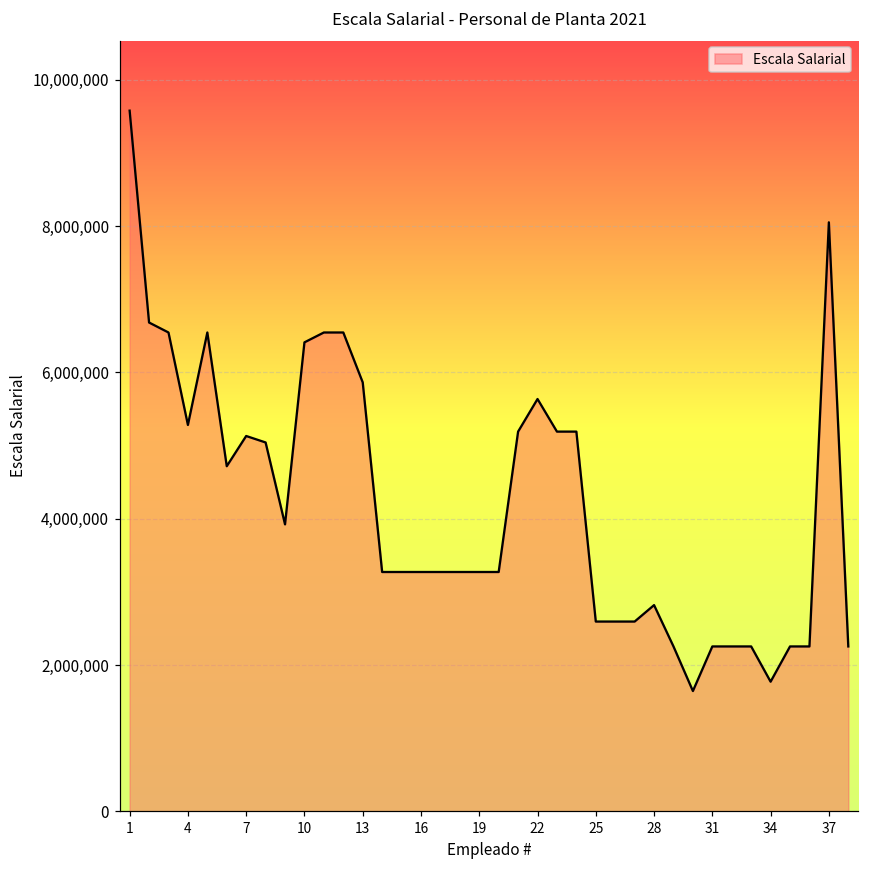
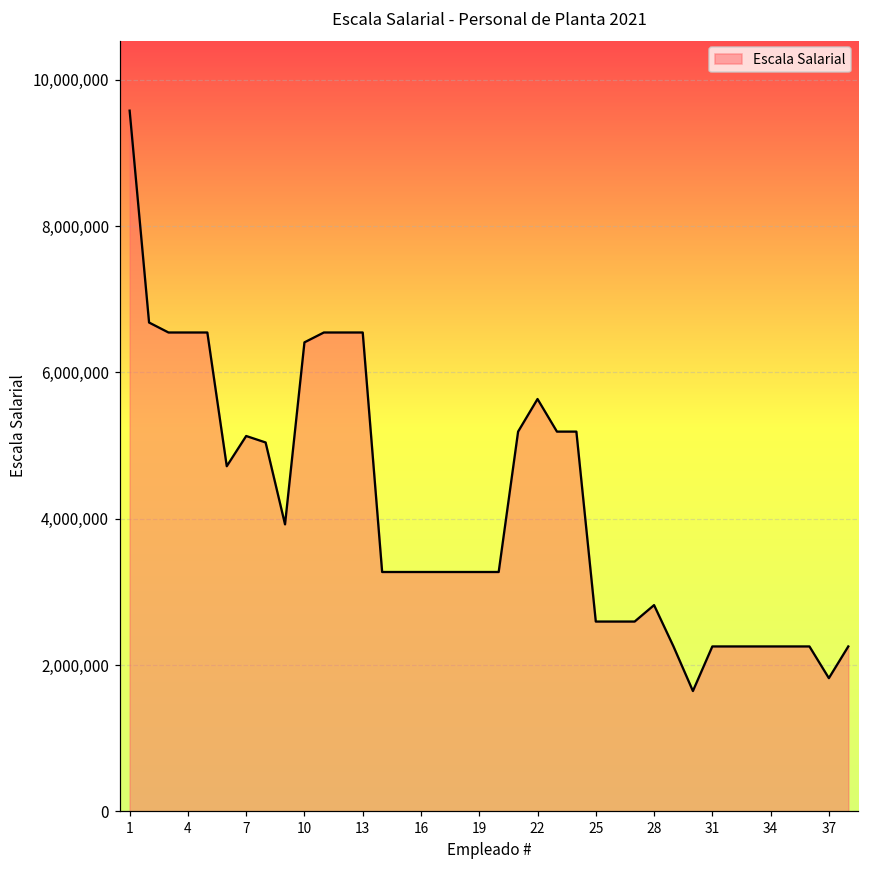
  {
    "1": "9,600,000",
-   "4": "5,300,000",
+   "4": "6,500,000",
    "7": "5,100,000",
    "10": "6,400,000",
-   "13": "5,900,000",
+   "13": "6,500,000",
    "16": "3,300,000",
    "19": "3,300,000",
    "22": "5,600,000",
    "25": "2,600,000",
    "28": "2,800,000",
    "31": "2,300,000",
-   "34": "1,800,000",
-   "37": "8,100,000"
+   "34": "2,300,000",
+   "37": "1,800,000"
  }
